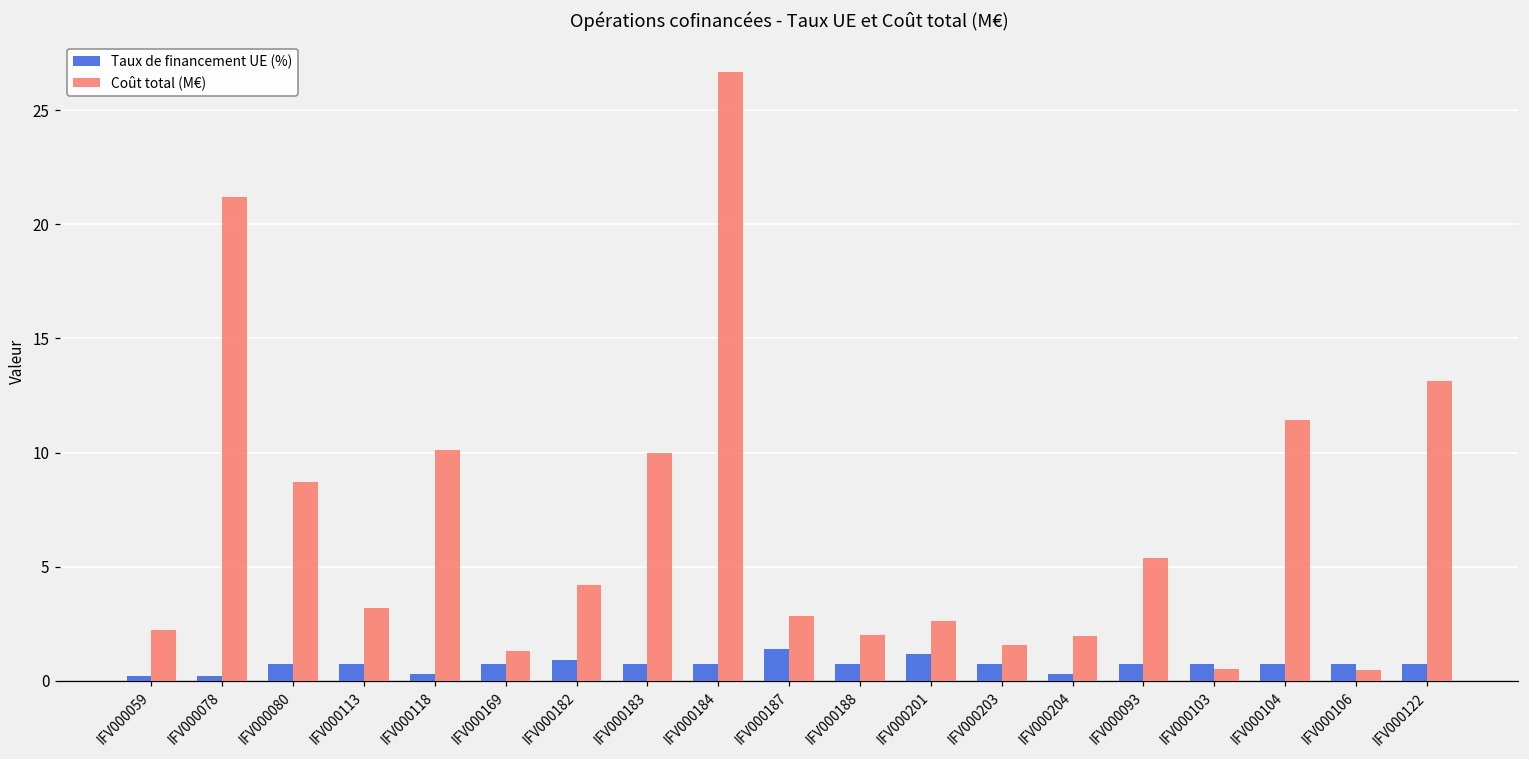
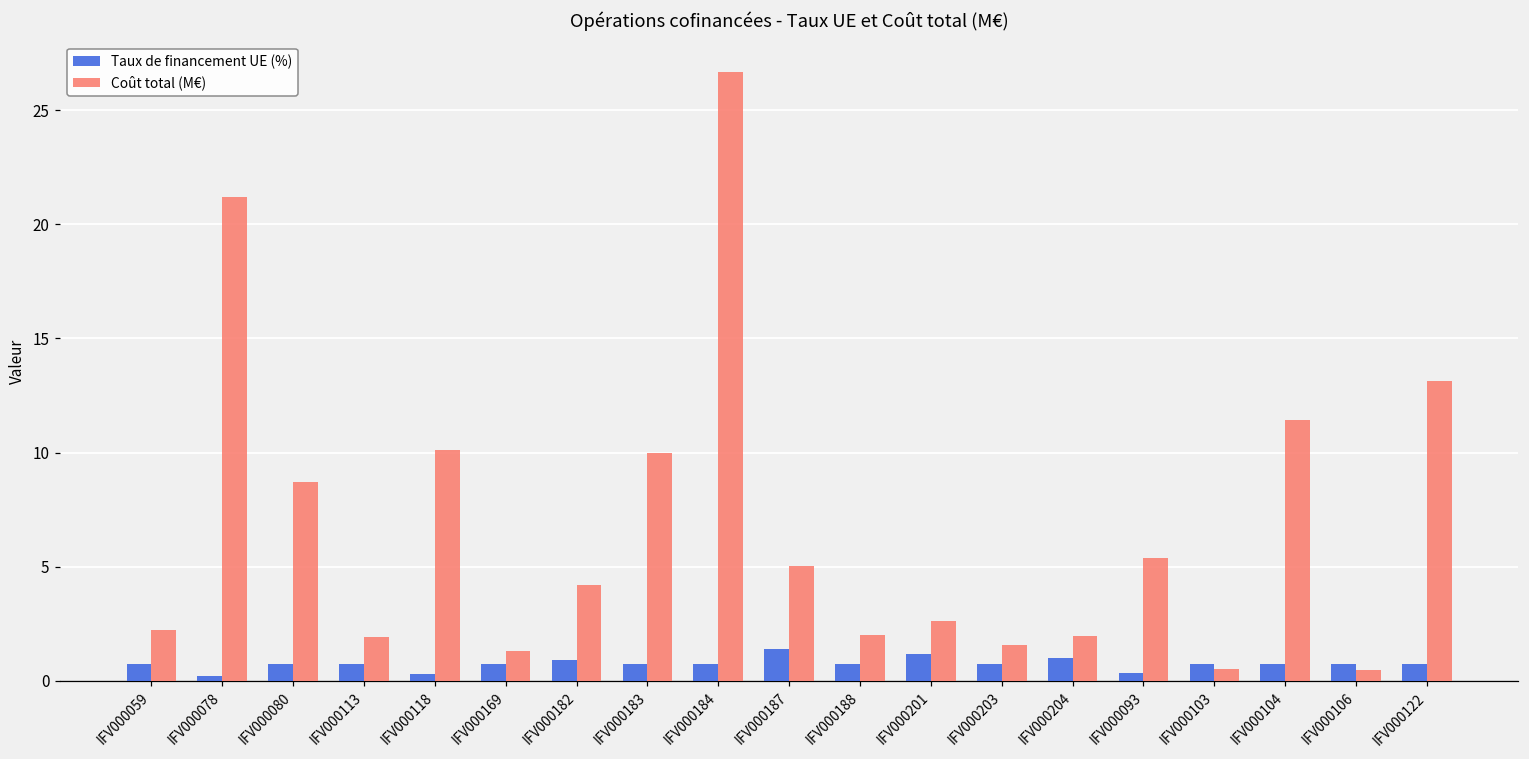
  {
    "Taux de financement UE (%)": {
-     "IFV000059": 0.2,
+     "IFV000059": 0.8,
      "IFV000078": 0.2,
      "IFV000080": 0.8,
      "IFV000113": 0.8,
      "IFV000118": 0.3,
      "IFV000169": 0.8,
      "IFV000182": 0.9,
      "IFV000183": 0.8,
      "IFV000184": 0.8,
      "IFV000187": 1.4,
      "IFV000188": 0.8,
      "IFV000201": 1.2,
      "IFV000203": 0.8,
-     "IFV000204": 0.3,
-     "IFV000093": 0.8,
+     "IFV000204": 1.0,
+     "IFV000093": 0.4,
      "IFV000103": 0.8,
      "IFV000104": 0.8,
      "IFV000106": 0.8,
      "IFV000122": 0.8
    },
    "Coût total (M€)": {
      "IFV000059": 2.2,
      "IFV000078": 21.2,
      "IFV000080": 8.7,
-     "IFV000113": 3.2,
+     "IFV000113": 1.9,
      "IFV000118": 10.1,
      "IFV000169": 1.3,
      "IFV000182": 4.2,
      "IFV000183": 10.0,
      "IFV000184": 26.7,
-     "IFV000187": 2.8,
+     "IFV000187": 5.0,
      "IFV000188": 2.0,
      "IFV000201": 2.6,
      "IFV000203": 1.6,
      "IFV000204": 2.0,
      "IFV000093": 5.4,
      "IFV000103": 0.5,
      "IFV000104": 11.4,
      "IFV000106": 0.5,
      "IFV000122": 13.1
    }
  }
